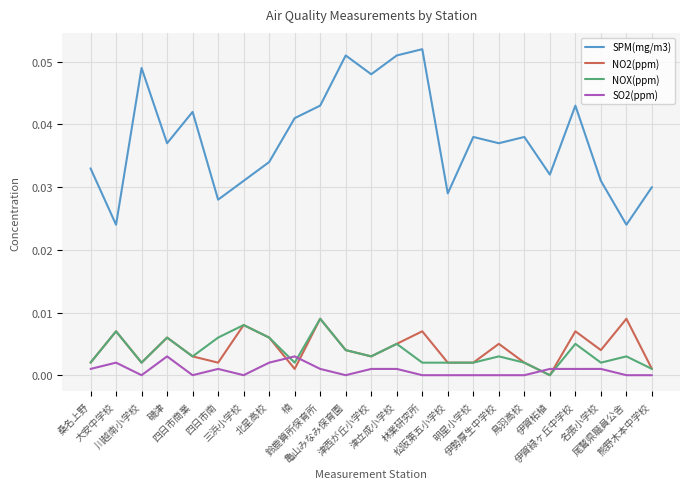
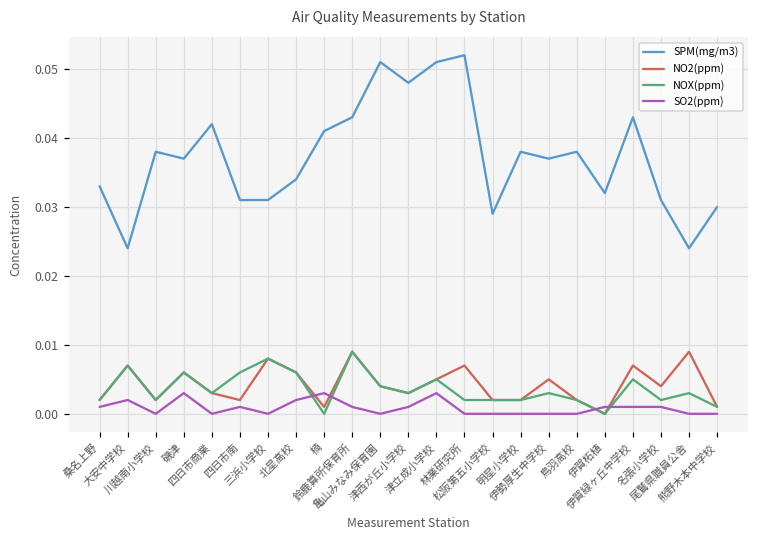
  {
    "SPM(mg/m3)": {
      "桑名上野": 0.033,
      "大安中学校": 0.024,
-     "川越南小学校": 0.049,
+     "川越南小学校": 0.038,
      "磯津": 0.037,
      "四日市商業": 0.042,
-     "四日市南": 0.028,
+     "四日市南": 0.031,
      "三浜小学校": 0.031,
      "北星高校": 0.034,
      "楠": 0.041,
      "鈴鹿算所保育所": 0.043,
      "亀山みなみ保育園": 0.051,
      "津西が丘小学校": 0.048,
      "津立成小学校": 0.051,
      "林業研究所": 0.052,
      "松阪第五小学校": 0.029,
      "明星小学校": 0.038,
      "伊勢厚生中学校": 0.037,
      "鳥羽高校": 0.038,
      "伊賀柘植": 0.032,
      "伊賀緑ヶ丘中学校": 0.043,
      "名張小学校": 0.031,
      "尾鷲県職員公舎": 0.024,
      "熊野木本中学校": 0.030
    },
    "NO2(ppm)": {
      "四日市南": 0.002,
      "楠": 0.001,
      "林業研究所": 0.007,
      "伊勢厚生中学校": 0.005,
      "伊賀緑ヶ丘中学校": 0.007,
      "名張小学校": 0.004,
      "尾鷲県職員公舎": 0.009
    },
    "NOX(ppm)": {
      "四日市南": 0.006,
-     "楠": 0.002,
+     "楠": 0.000,
      "林業研究所": 0.002,
      "伊勢厚生中学校": 0.003,
      "伊賀緑ヶ丘中学校": 0.005,
      "名張小学校": 0.002,
      "尾鷲県職員公舎": 0.003
    },
    "SO2(ppm)": {
      "桑名上野": 0.001,
      "大安中学校": 0.002,
      "川越南小学校": 0.000,
      "磯津": 0.003,
      "四日市商業": 0.000,
      "四日市南": 0.001,
      "三浜小学校": 0.000,
      "北星高校": 0.002,
      "楠": 0.003,
      "鈴鹿算所保育所": 0.001,
      "亀山みなみ保育園": 0.000,
      "津西が丘小学校": 0.001,
-     "津立成小学校": 0.001,
+     "津立成小学校": 0.003,
      "林業研究所": 0.000,
      "松阪第五小学校": 0.000,
      "明星小学校": 0.000,
      "伊勢厚生中学校": 0.000,
      "鳥羽高校": 0.000,
      "伊賀柘植": 0.001,
      "伊賀緑ヶ丘中学校": 0.001,
      "名張小学校": 0.001,
      "尾鷲県職員公舎": 0.000,
      "熊野木本中学校": 0.000
    }
  }
